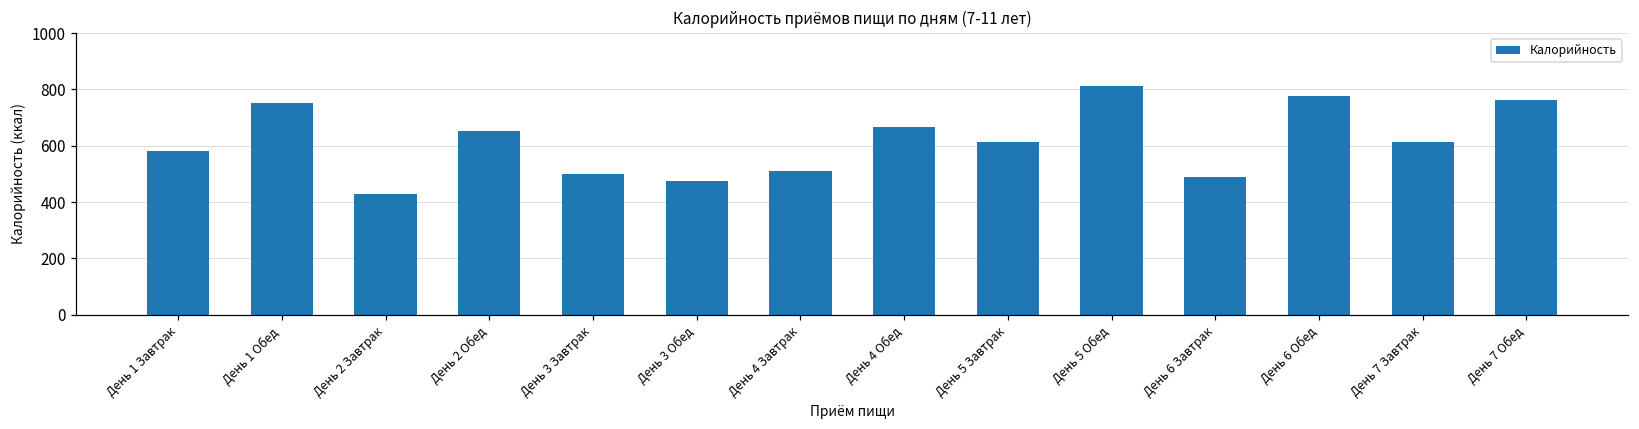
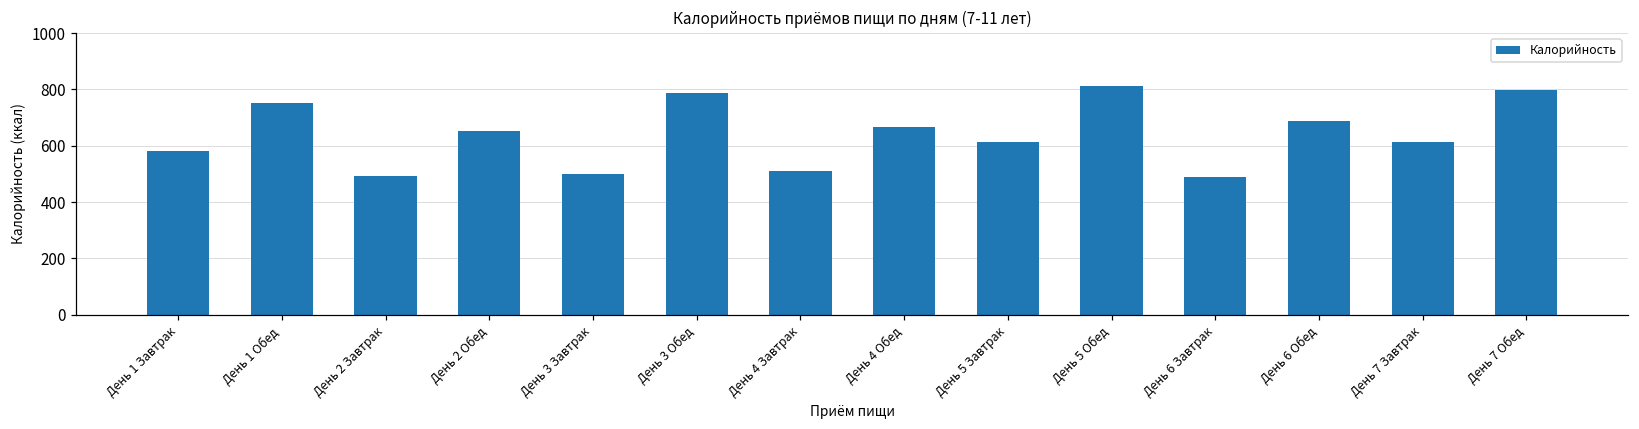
  {
    "День 1 Завтрак": 580,
    "День 1 Обед": 750,
-   "День 2 Завтрак": 430,
+   "День 2 Завтрак": 490,
    "День 2 Обед": 650,
    "День 3 Завтрак": 500,
-   "День 3 Обед": 480,
+   "День 3 Обед": 790,
    "День 4 Завтрак": 510,
    "День 4 Обед": 670,
    "День 5 Завтрак": 610,
    "День 5 Обед": 810,
    "День 6 Завтрак": 490,
-   "День 6 Обед": 780,
+   "День 6 Обед": 690,
    "День 7 Завтрак": 610,
-   "День 7 Обед": 760
+   "День 7 Обед": 800
  }
